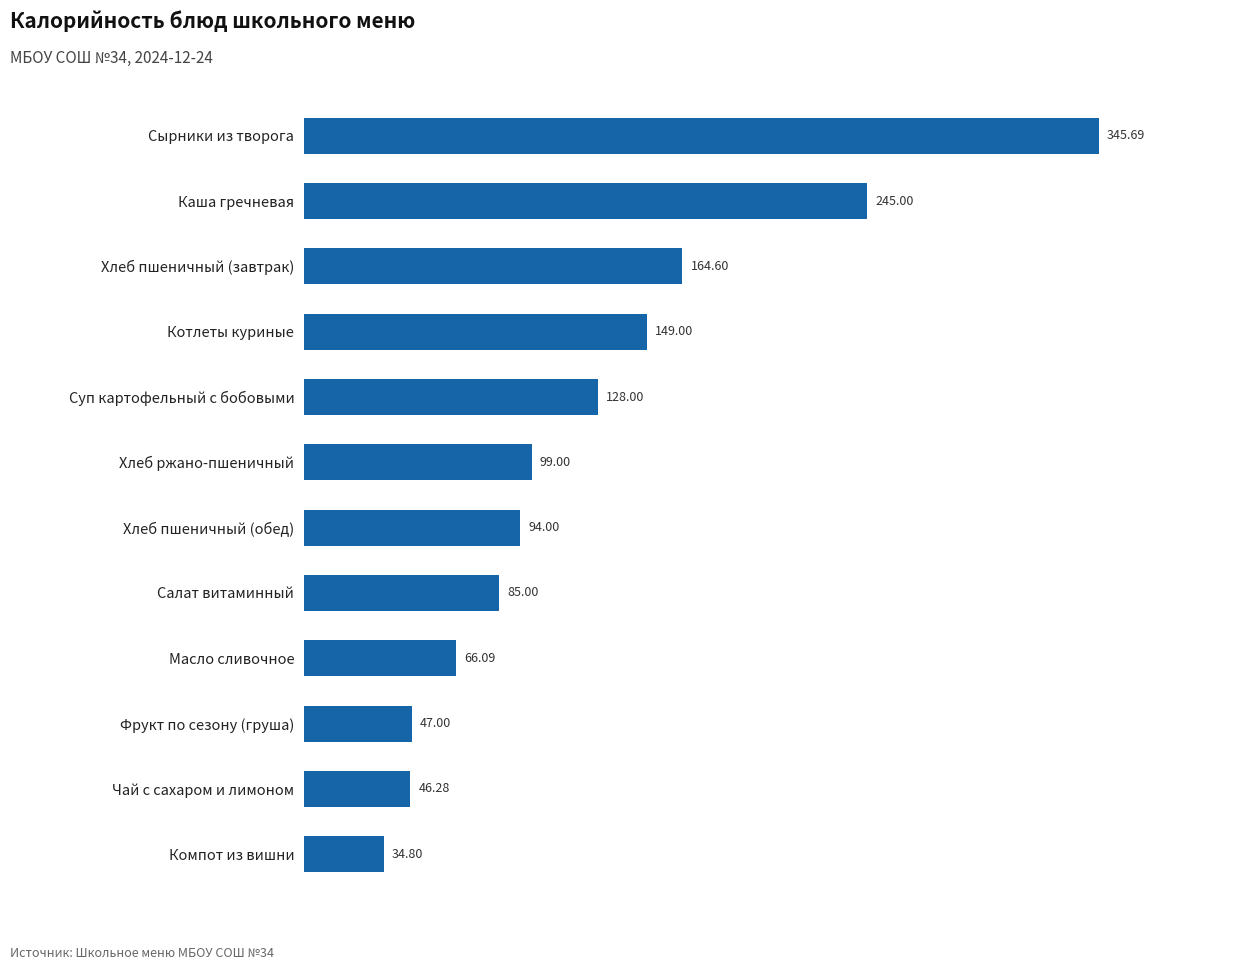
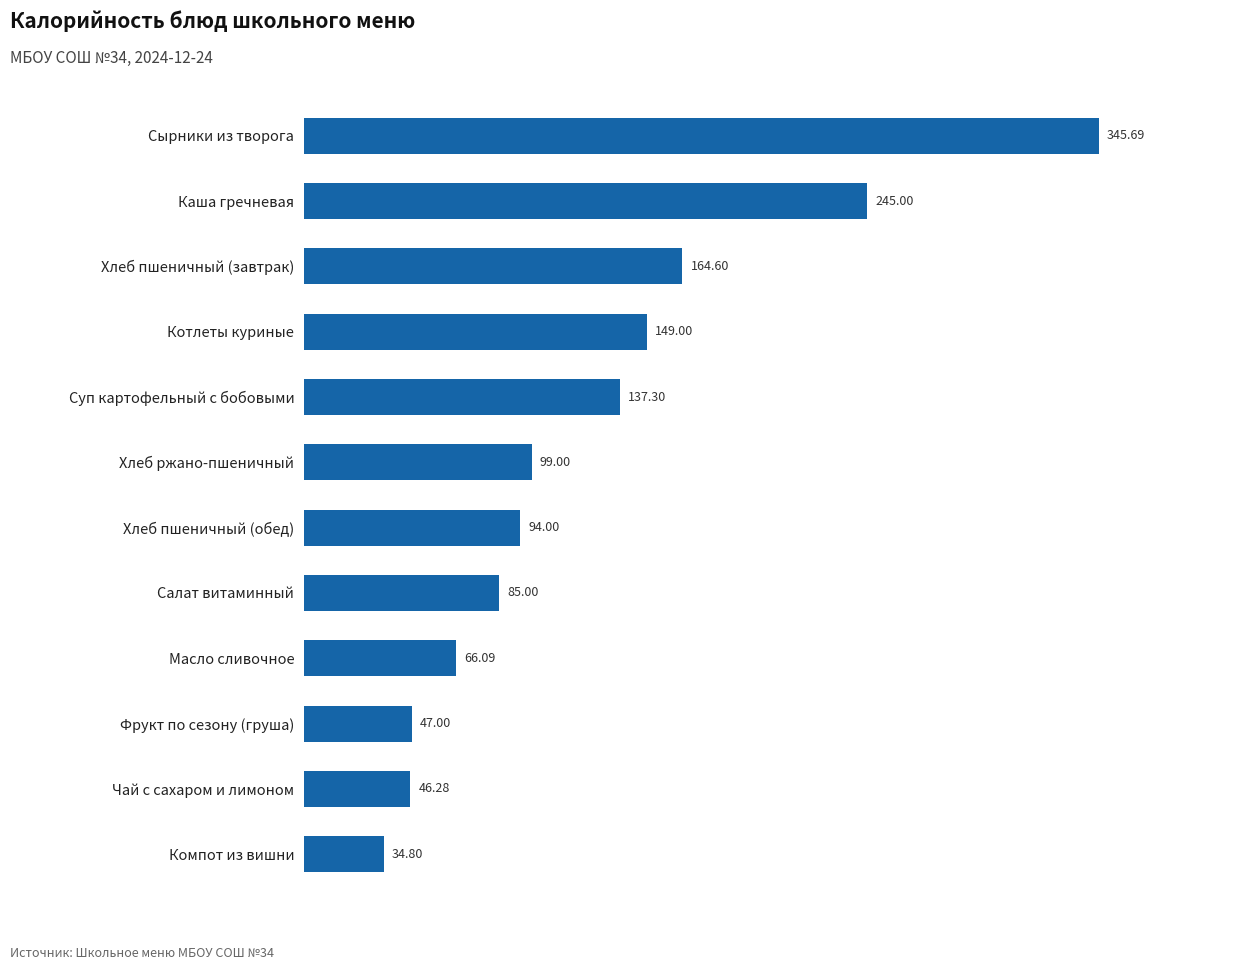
  {
    "Сырники из творога": 345.69,
    "Каша гречневая": 245.00,
    "Хлеб пшеничный (завтрак)": 164.60,
    "Котлеты куриные": 149.00,
-   "Суп картофельный с бобовыми": 128.00,
+   "Суп картофельный с бобовыми": 137.30,
    "Хлеб ржано-пшеничный": 99.00,
    "Хлеб пшеничный (обед)": 94.00,
    "Салат витаминный": 85.00,
    "Масло сливочное": 66.09,
    "Фрукт по сезону (груша)": 47.00,
    "Чай с сахаром и лимоном": 46.28,
    "Компот из вишни": 34.80
  }
